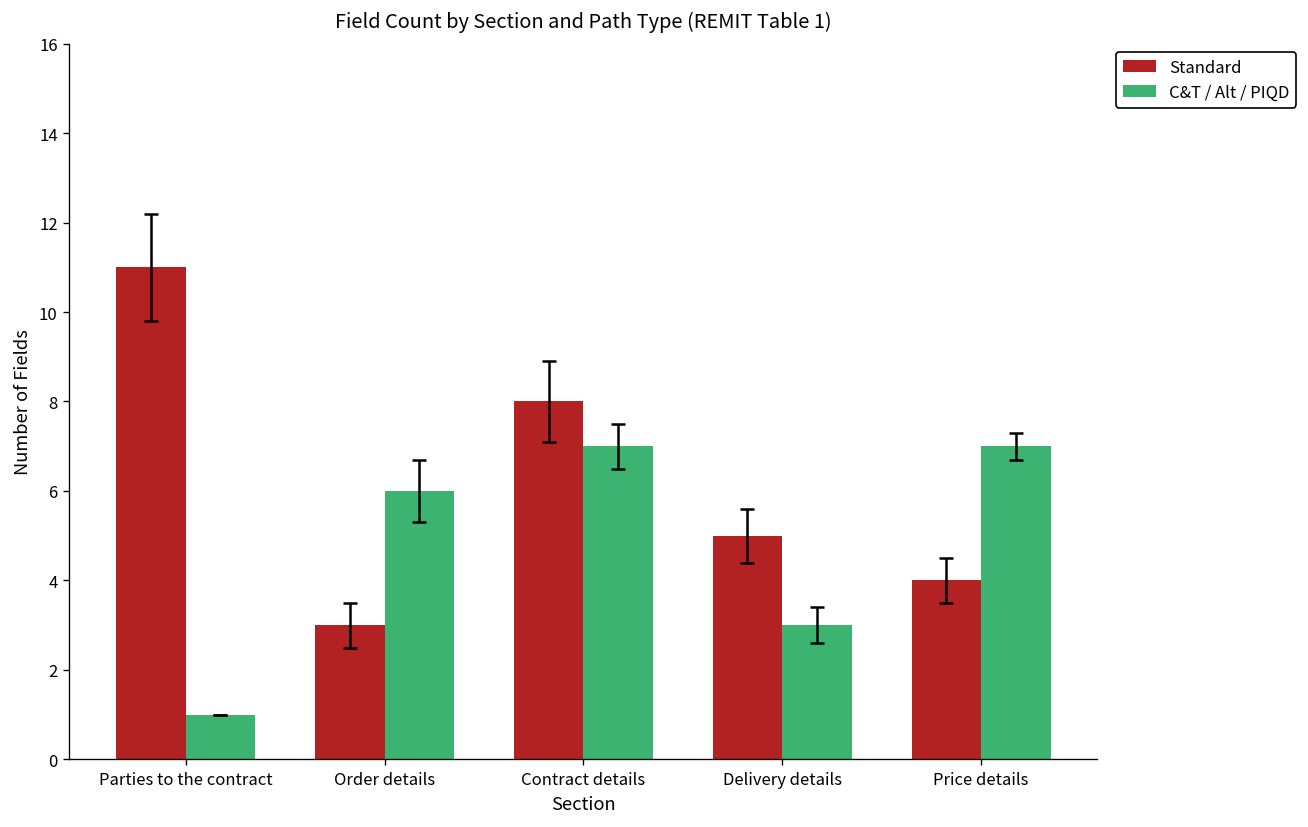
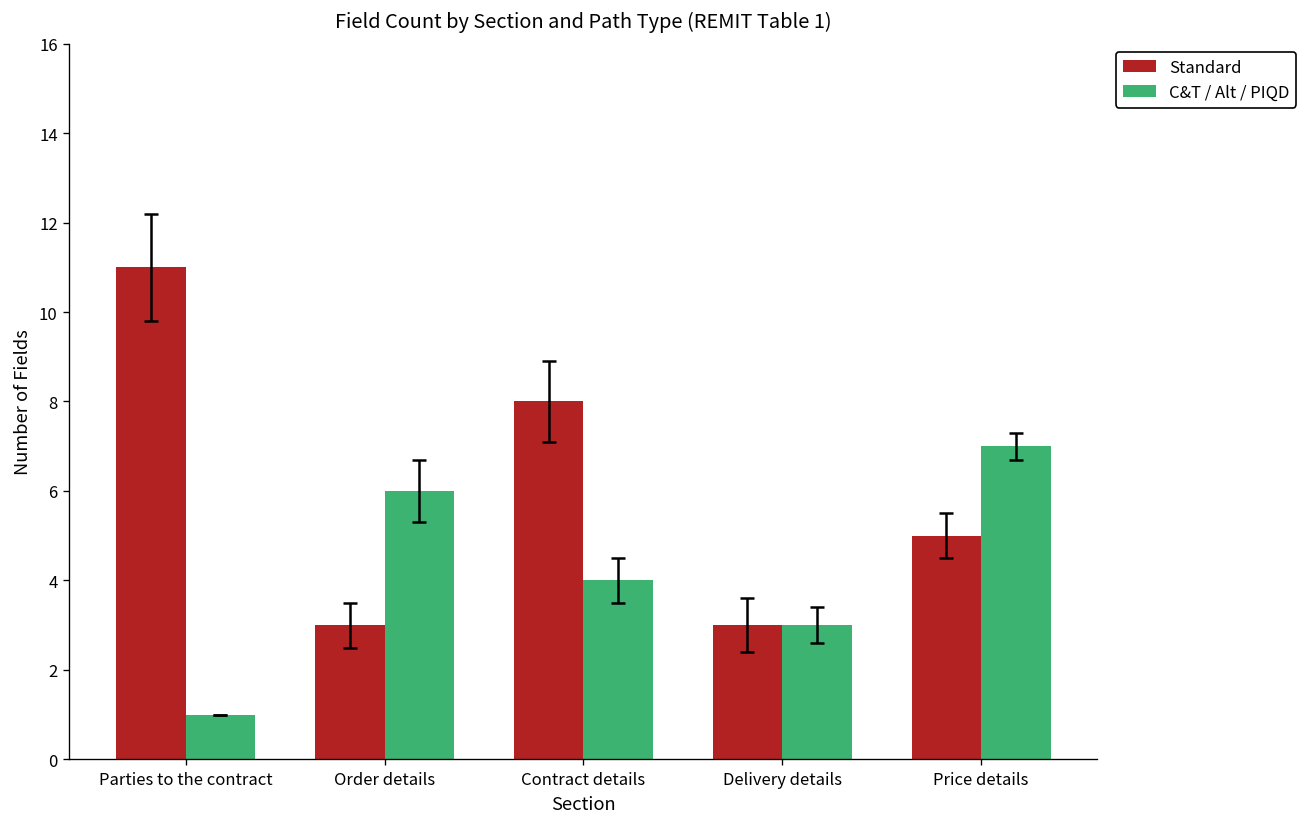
  {
    "Standard": {
      "Parties to the contract": 11,
      "Order details": 3,
      "Contract details": 8,
-     "Delivery details": 5,
-     "Price details": 4
+     "Delivery details": 3,
+     "Price details": 5
    },
    "C&T / Alt / PIQD": {
      "Parties to the contract": 1,
      "Order details": 6,
-     "Contract details": 7,
+     "Contract details": 4,
      "Delivery details": 3,
      "Price details": 7
    }
  }
